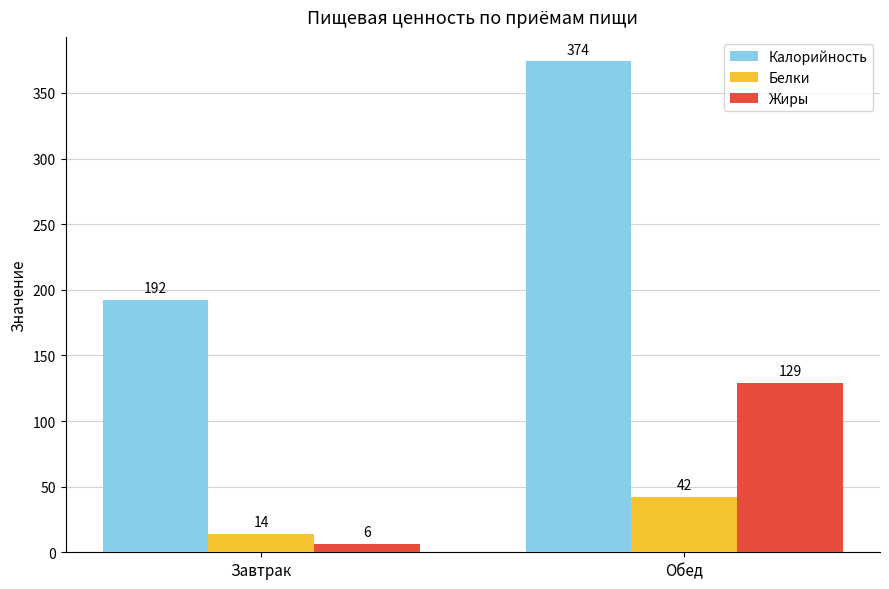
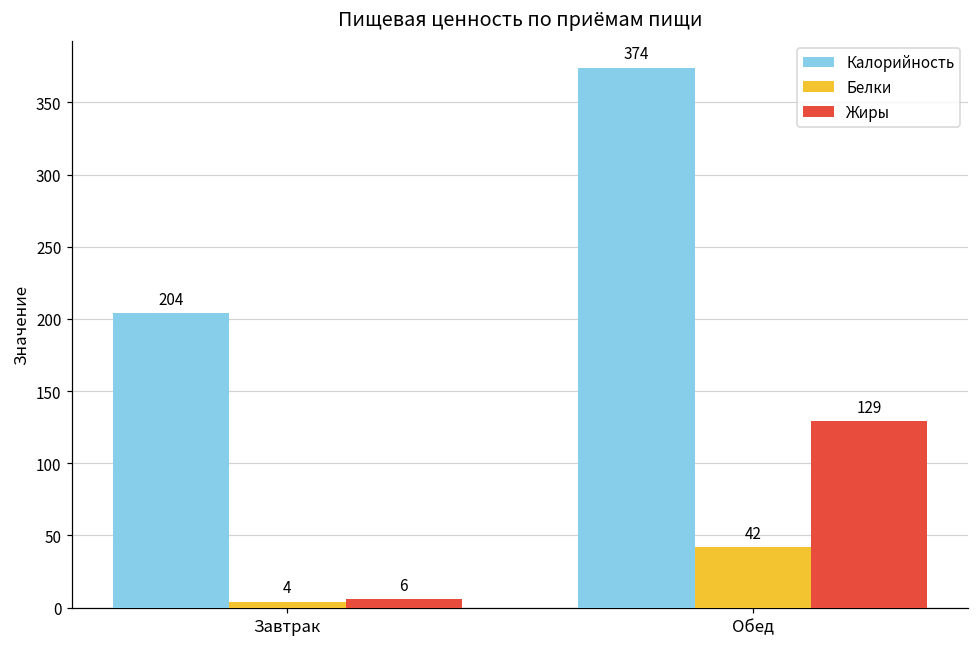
  {
    "Калорийность": {
-     "Завтрак": 192,
+     "Завтрак": 204,
      "Обед": 374
    },
    "Белки": {
-     "Завтрак": 14,
+     "Завтрак": 4,
      "Обед": 42
    },
    "Жиры": {
      "Завтрак": 6,
      "Обед": 129
    }
  }
